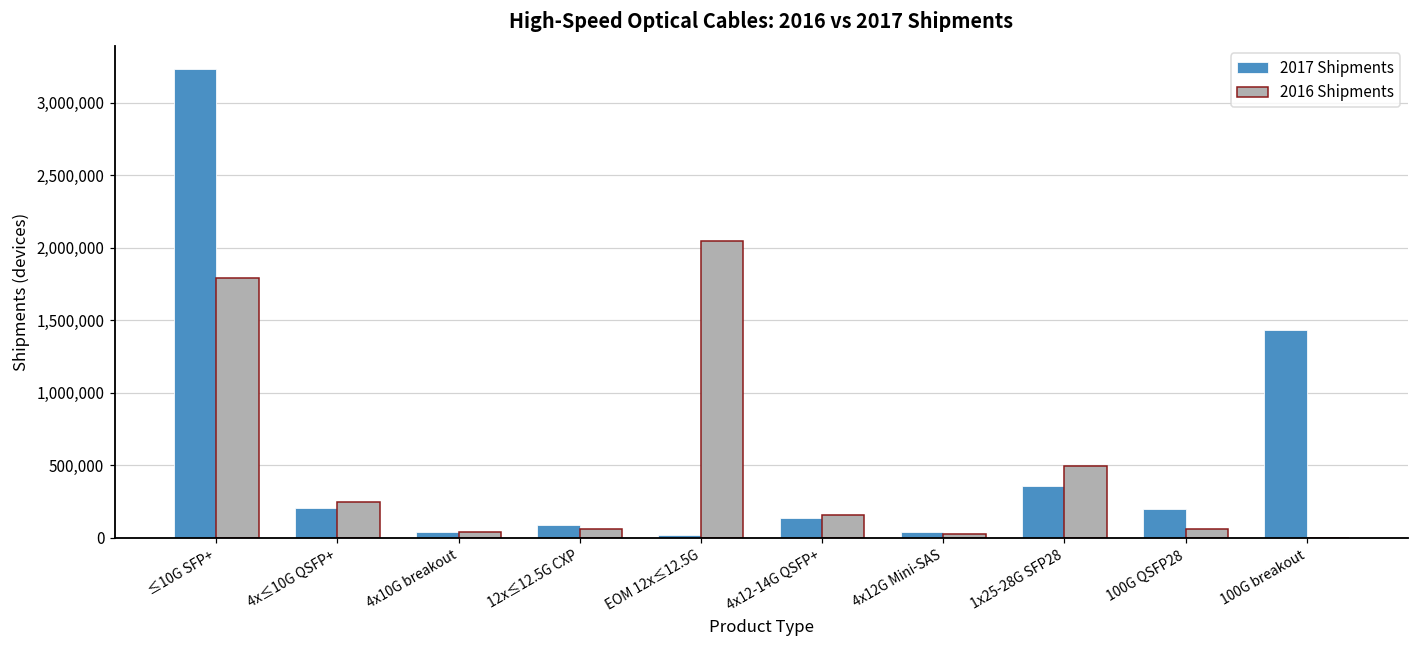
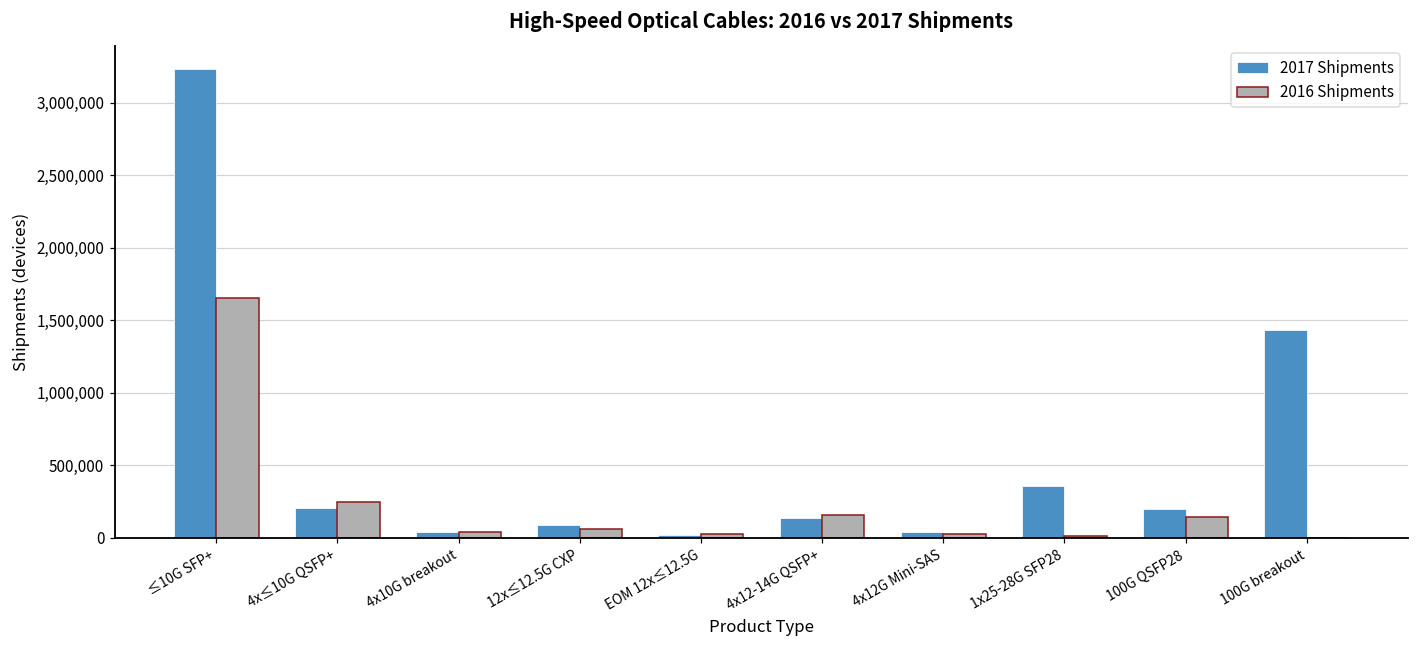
  {
    "2017 Shipments": {
      "≤10G SFP+": "3,230,000",
      "4x≤10G QSFP+": "210,000",
      "4x10G breakout": "40,000",
      "12x≤12.5G CXP": "90,000",
      "4x12-14G QSFP+": "140,000",
      "4x12G Mini-SAS": "40,000",
      "1x25-28G SFP28": "360,000",
      "100G QSFP28": "200,000",
      "100G breakout": "1,440,000"
    },
    "2016 Shipments": {
-     "≤10G SFP+": "1,790,000",
+     "≤10G SFP+": "1,650,000",
      "4x≤10G QSFP+": "250,000",
      "4x10G breakout": "40,000",
      "12x≤12.5G CXP": "60,000",
-     "EOM 12x≤12.5G": "2,050,000",
+     "EOM 12x≤12.5G": "30,000",
      "4x12-14G QSFP+": "160,000",
      "4x12G Mini-SAS": "30,000",
-     "1x25-28G SFP28": "490,000",
-     "100G QSFP28": "60,000",
+     "1x25-28G SFP28": "10,000",
+     "100G QSFP28": "140,000",
      "100G breakout": "0"
    }
  }
